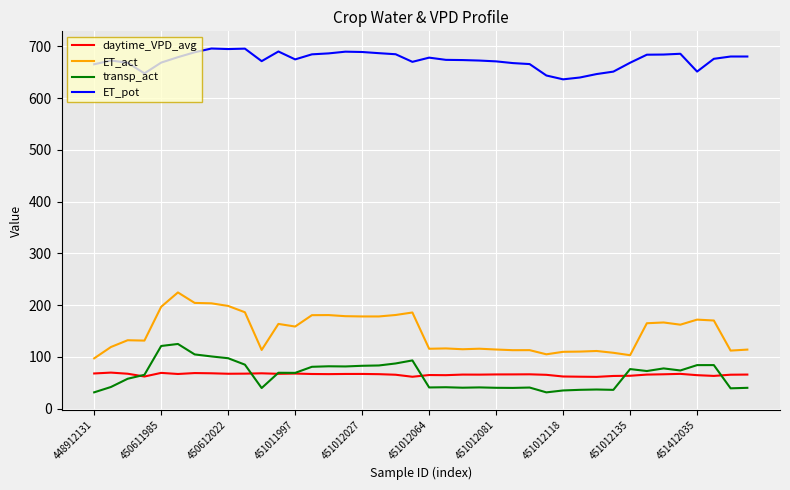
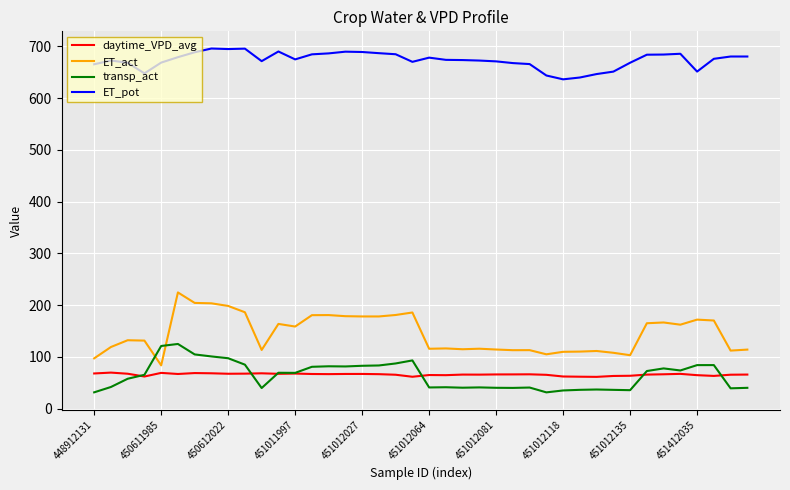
  {
    "daytime_VPD_avg": {
      "448912131": 70,
      "450611985": 70,
      "450612022": 70,
      "451012027": 70,
      "451012064": 70,
      "451012081": 70,
      "451012118": 60,
      "451012135": 60,
      "451412035": 60
    },
    "ET_act": {
      "448912131": 100,
-     "450611985": 200,
+     "450611985": 80,
      "450612022": 200,
      "451011997": 160,
      "451012027": 180,
      "451012064": 120,
      "451012081": 110,
      "451012118": 110,
      "451012135": 100,
      "451412035": 170
    },
    "transp_act": {
      "448912131": 30,
      "450611985": 120,
      "450612022": 100,
      "451012027": 80,
      "451012064": 40,
      "451012081": 40,
      "451012118": 40,
-     "451012135": 80,
+     "451012135": 40,
      "451412035": 80
    },
    "ET_pot": {
      "450612022": 690,
      "451011997": 670,
      "451012027": 690,
      "451012064": 680,
      "451012081": 670,
      "451012118": 640,
      "451012135": 670,
      "451412035": 650
    }
  }
